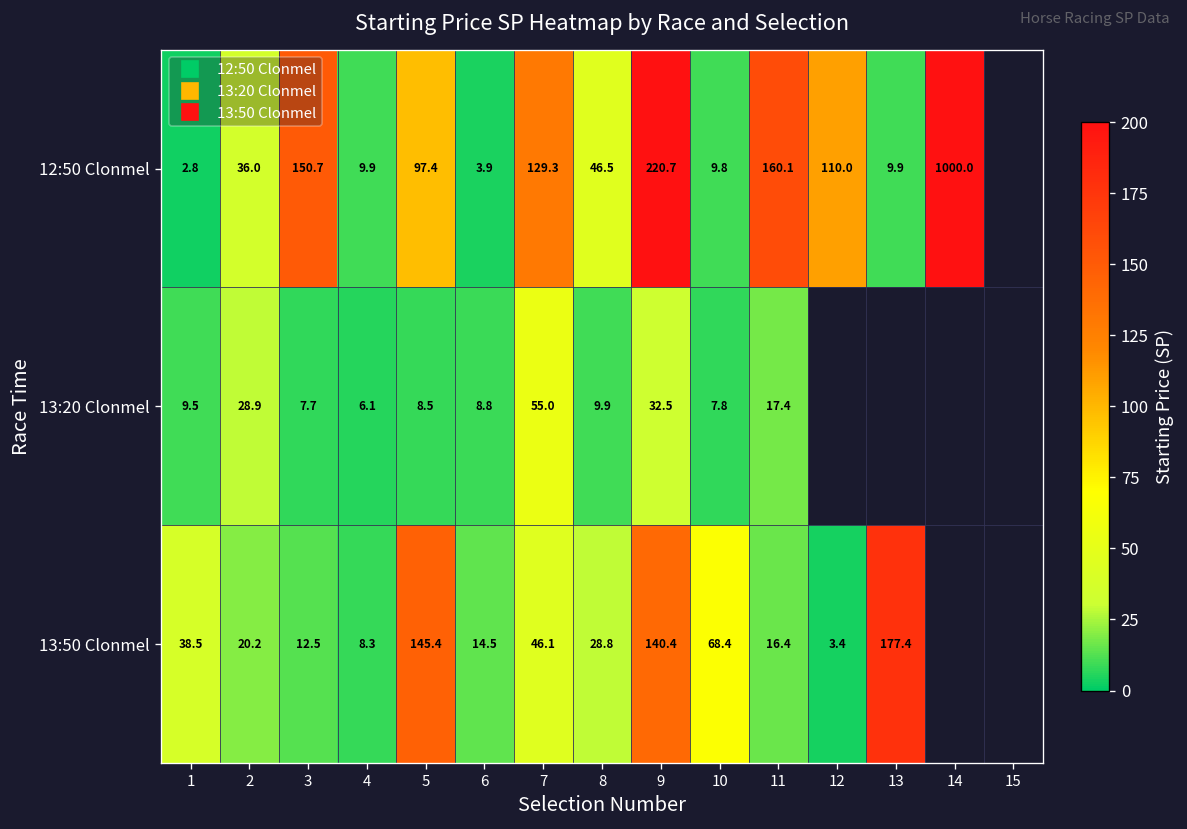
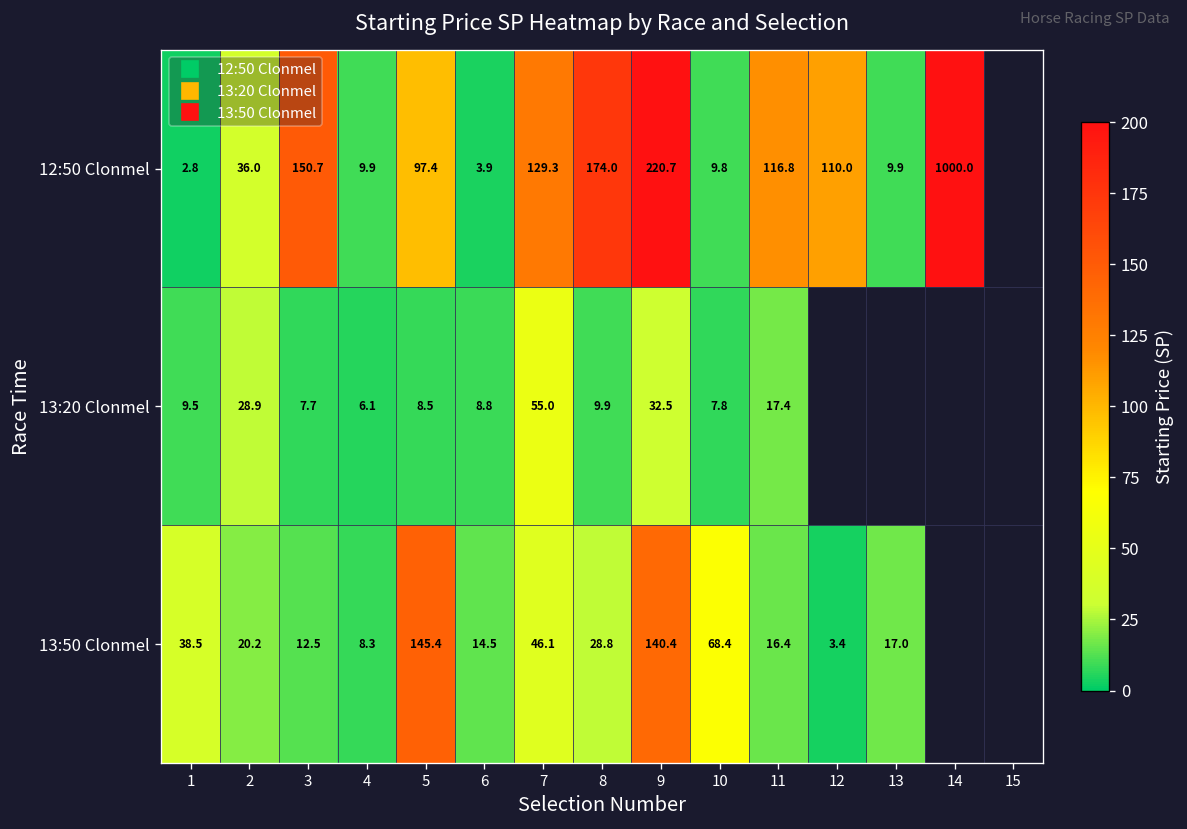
  {
    "12:50 Clonmel": {
      "1": 2.8,
      "2": 36.0,
      "3": 150.7,
      "4": 9.9,
      "5": 97.4,
      "6": 3.9,
      "7": 129.3,
-     "8": 46.5,
+     "8": 174.0,
      "9": 220.7,
      "10": 9.8,
-     "11": 160.1,
+     "11": 116.8,
      "12": 110.0,
      "13": 9.9,
      "14": 1000.0
    },
    "13:20 Clonmel": {
      "1": 9.5,
      "2": 28.9,
      "3": 7.7,
      "4": 6.1,
      "5": 8.5,
      "6": 8.8,
      "7": 55.0,
      "8": 9.9,
      "9": 32.5,
      "10": 7.8,
      "11": 17.4
    },
    "13:50 Clonmel": {
      "1": 38.5,
      "2": 20.2,
      "3": 12.5,
      "4": 8.3,
      "5": 145.4,
      "6": 14.5,
      "7": 46.1,
      "8": 28.8,
      "9": 140.4,
      "10": 68.4,
      "11": 16.4,
      "12": 3.4,
-     "13": 177.4
+     "13": 17.0
    }
  }
